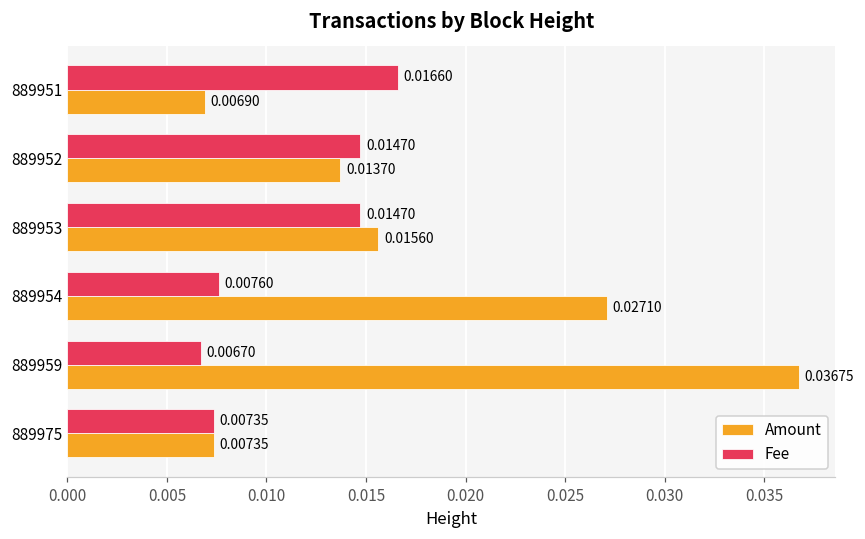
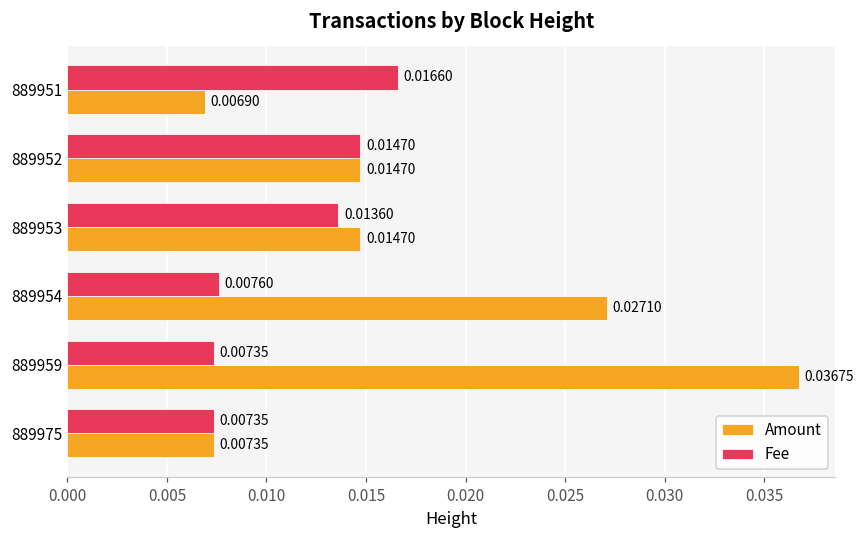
  {
    "Amount": {
      "889951": 0.00690,
-     "889952": 0.01370,
-     "889953": 0.01560,
+     "889952": 0.01470,
+     "889953": 0.01470,
      "889954": 0.02710,
      "889959": 0.03675,
      "889975": 0.00735
    },
    "Fee": {
      "889951": 0.01660,
      "889952": 0.01470,
-     "889953": 0.01470,
+     "889953": 0.01360,
      "889954": 0.00760,
-     "889959": 0.00670,
+     "889959": 0.00735,
      "889975": 0.00735
    }
  }
